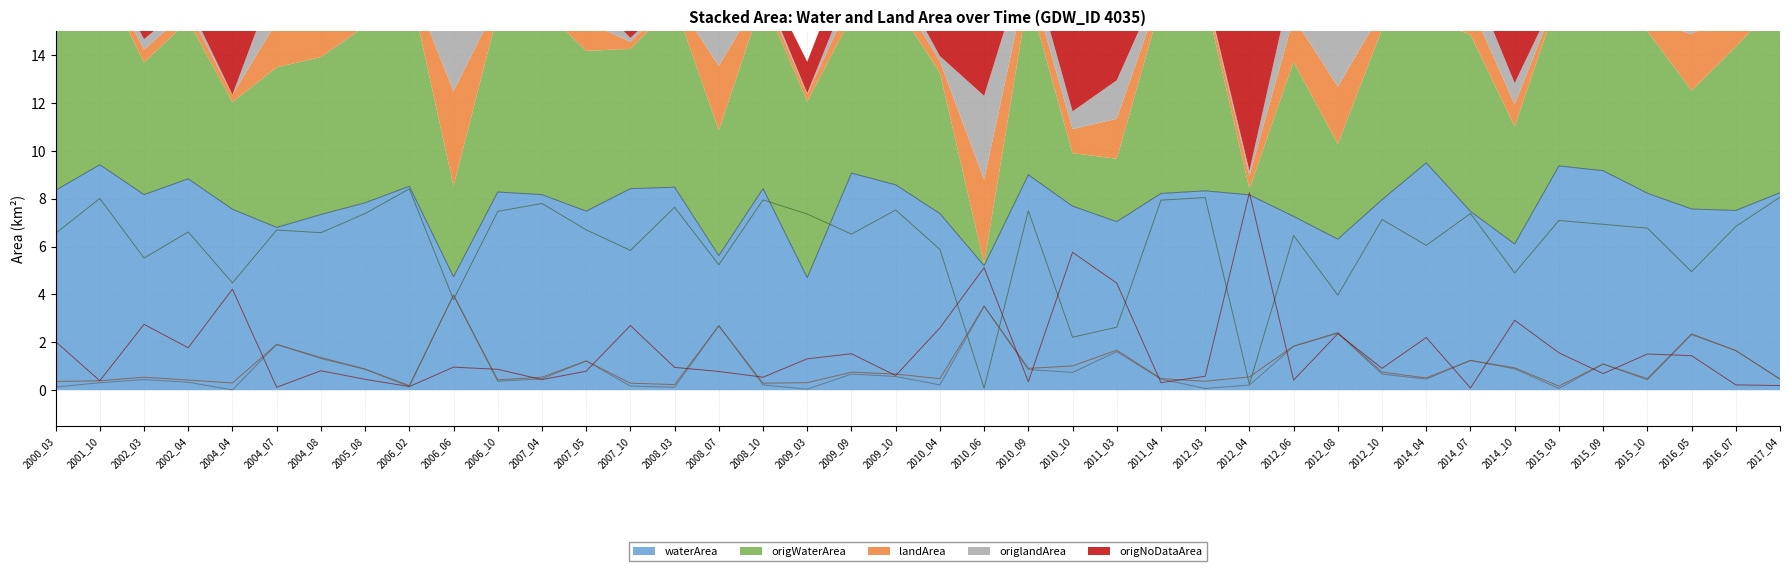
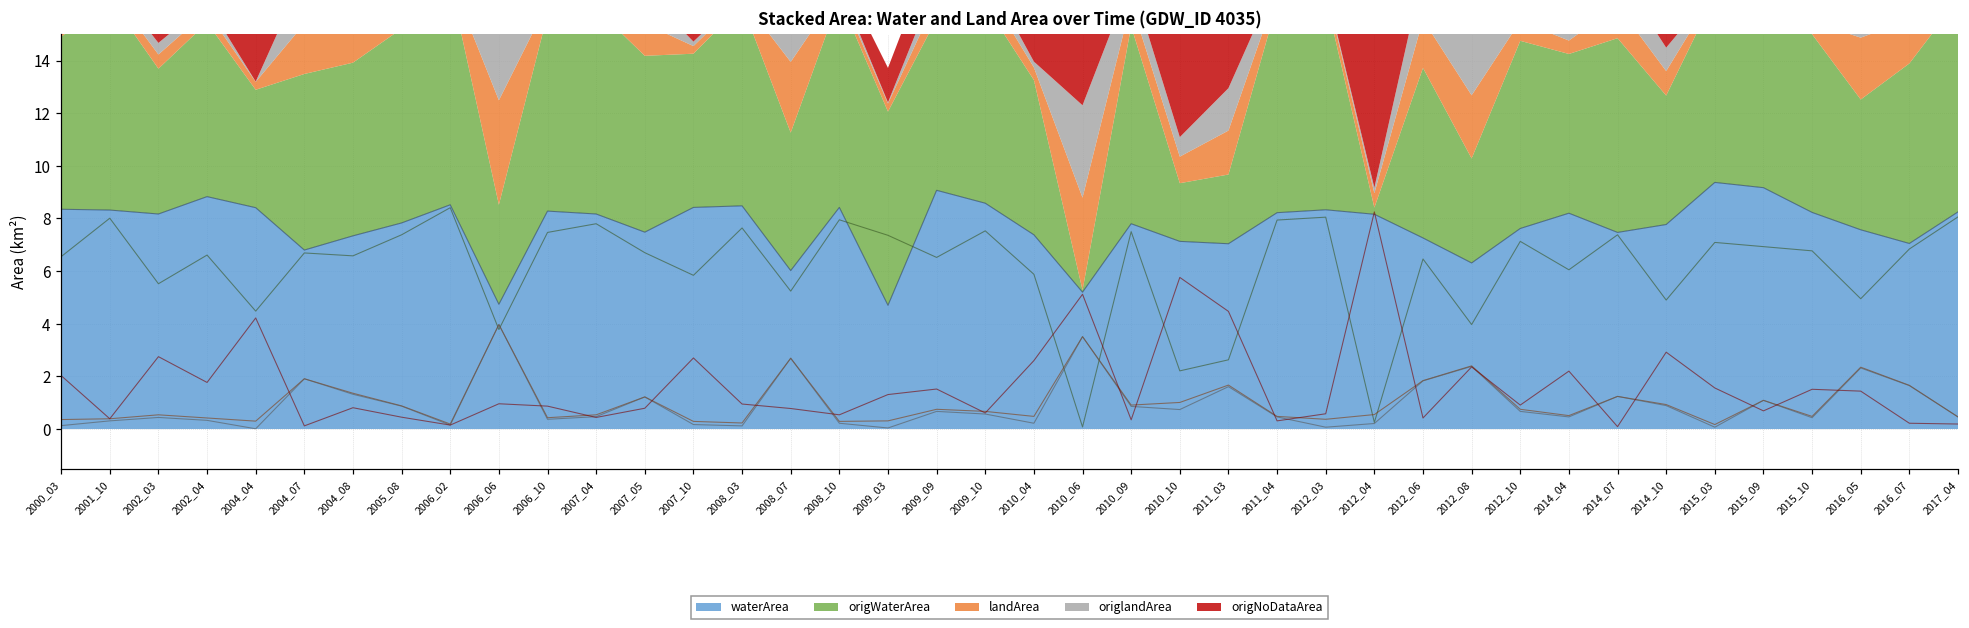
  {
    "waterArea": {
      "2000_03": 8.4,
-     "2001_10": 9.4,
+     "2001_10": 8.3,
      "2002_03": 8.2,
      "2002_04": 8.8,
-     "2004_04": 7.6,
+     "2004_04": 8.4,
      "2004_07": 6.8,
      "2004_08": 7.3,
      "2005_08": 7.8,
      "2006_02": 8.5,
      "2006_06": 4.7,
      "2006_10": 8.3,
      "2007_04": 8.2,
      "2007_05": 7.5,
      "2007_10": 8.4,
      "2008_03": 8.5,
-     "2008_07": 5.6,
+     "2008_07": 6.0,
      "2008_10": 8.4,
      "2009_03": 4.7,
      "2009_09": 9.1,
      "2009_10": 8.6,
      "2010_04": 7.4,
-     "2010_09": 9.0,
-     "2010_10": 7.7,
+     "2010_09": 7.8,
+     "2010_10": 7.1,
      "2011_03": 7.0,
      "2011_04": 8.2,
      "2012_03": 8.3,
      "2012_06": 7.3,
      "2012_08": 6.3,
-     "2012_10": 8.0,
-     "2014_04": 9.5,
-     "2014_10": 6.1,
+     "2012_10": 7.6,
+     "2014_04": 8.2,
+     "2014_10": 7.8,
      "2015_03": 9.4,
      "2015_09": 9.2,
      "2015_10": 8.2,
      "2016_05": 7.6,
-     "2016_07": 7.5,
+     "2016_07": 7.1,
      "2017_04": 8.3
    },
    "landArea": {
      "2002_03": 0.5,
      "2006_06": 4.0,
      "2007_10": 0.3,
      "2008_07": 2.7,
      "2010_04": 0.5,
      "2010_06": 3.5,
      "2010_10": 1.0,
      "2011_03": 1.7,
      "2012_04": 0.6,
      "2012_08": 2.4,
      "2014_10": 0.9,
      "2016_05": 2.3
    },
    "origlandArea": {
      "2002_03": 0.4,
      "2007_10": 0.2,
      "2010_04": 0.2,
      "2010_06": 3.5,
      "2010_10": 0.7,
      "2011_03": 1.6,
      "2012_04": 0.2,
      "2012_08": 2.4,
      "2014_10": 0.9
    },
    "origNoDataArea": {
      "2009_03": 1.3
    }
  }
